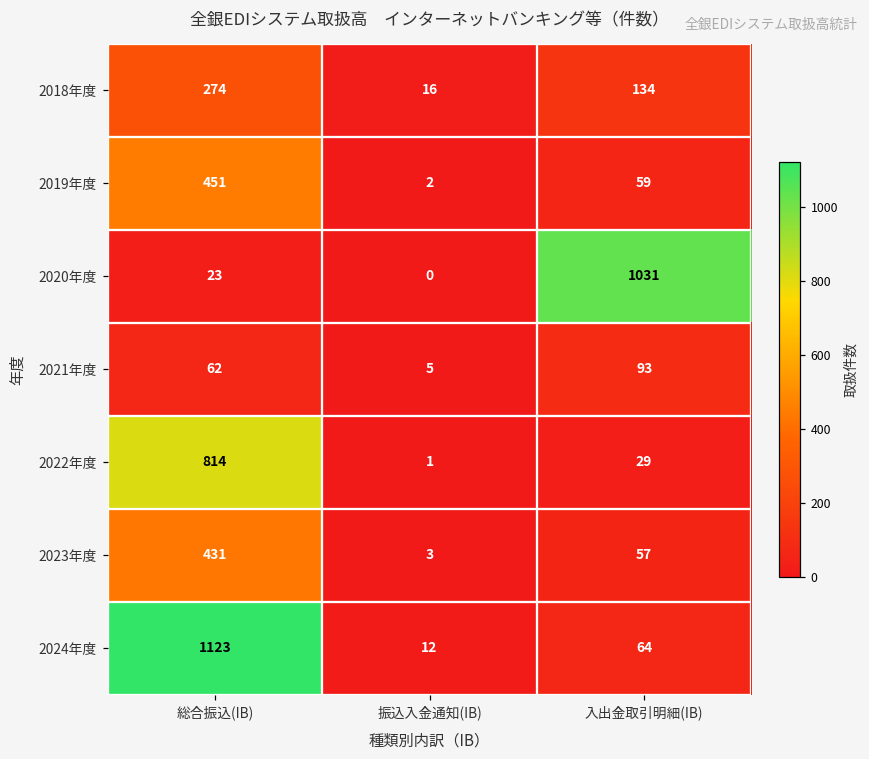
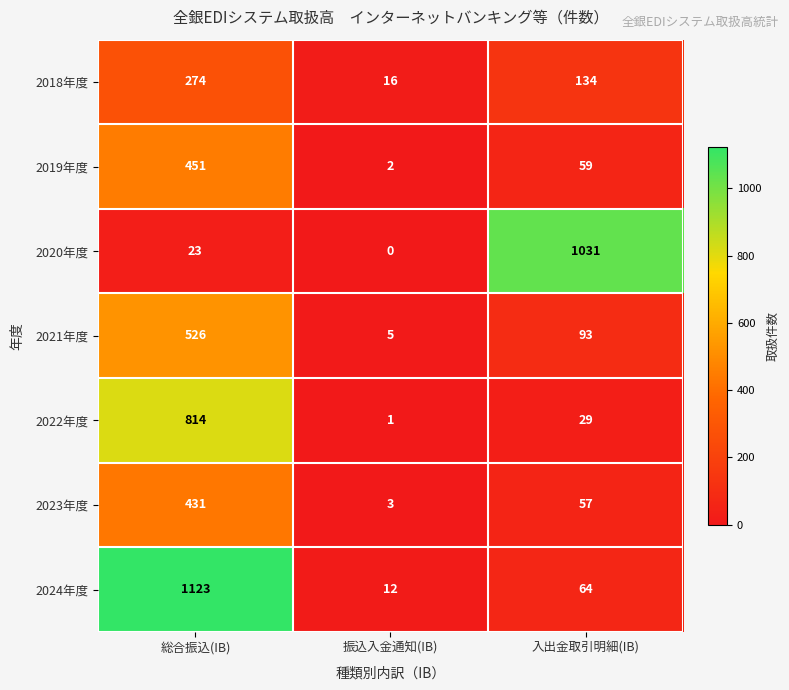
  {
    "2018年度": {
      "総合振込(IB)": 274,
      "振込入金通知(IB)": 16,
      "入出金取引明細(IB)": 134
    },
    "2019年度": {
      "総合振込(IB)": 451,
      "振込入金通知(IB)": 2,
      "入出金取引明細(IB)": 59
    },
    "2020年度": {
      "総合振込(IB)": 23,
      "振込入金通知(IB)": 0,
      "入出金取引明細(IB)": 1031
    },
    "2021年度": {
-     "総合振込(IB)": 62,
+     "総合振込(IB)": 526,
      "振込入金通知(IB)": 5,
      "入出金取引明細(IB)": 93
    },
    "2022年度": {
      "総合振込(IB)": 814,
      "振込入金通知(IB)": 1,
      "入出金取引明細(IB)": 29
    },
    "2023年度": {
      "総合振込(IB)": 431,
      "振込入金通知(IB)": 3,
      "入出金取引明細(IB)": 57
    },
    "2024年度": {
      "総合振込(IB)": 1123,
      "振込入金通知(IB)": 12,
      "入出金取引明細(IB)": 64
    }
  }
